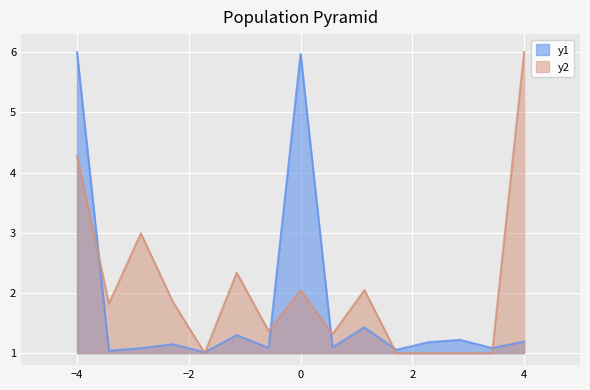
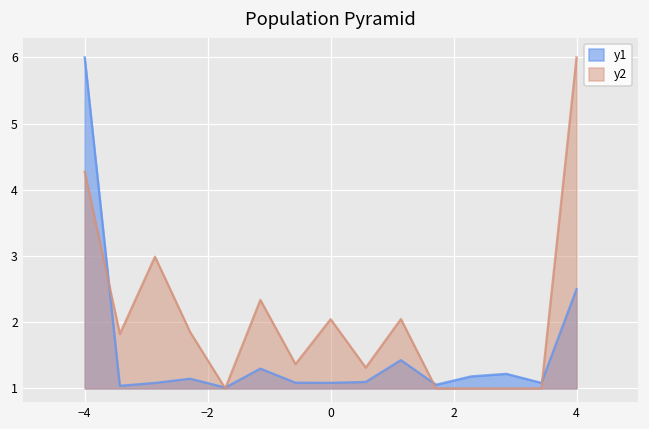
  {
    "y1": {
      "−4": 6.0,
-     "0": 6.0,
-     "4": 1.2
+     "0": 1.1,
+     "4": 2.5
    },
    "y2": {
      "−4": 4.3,
      "0": 2.0,
      "4": 6.0
    }
  }
